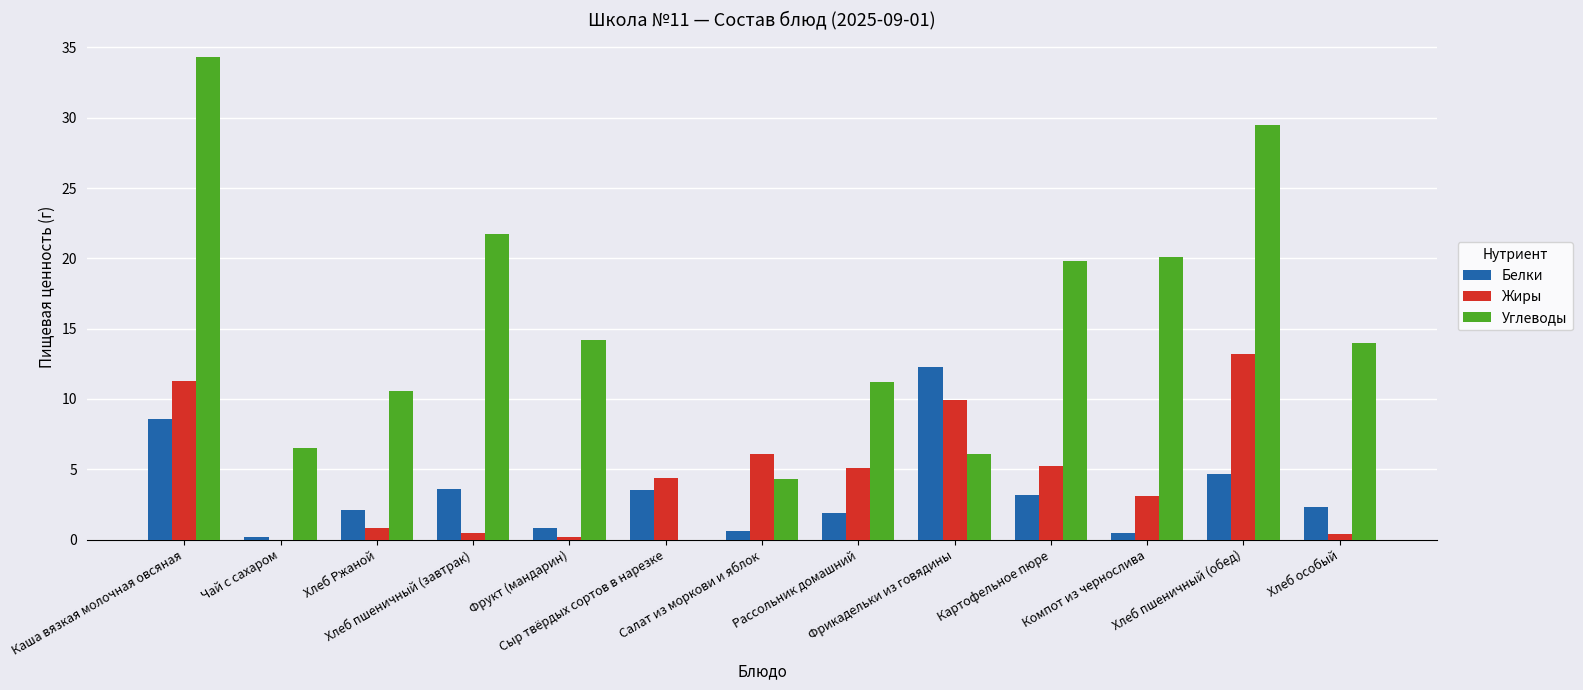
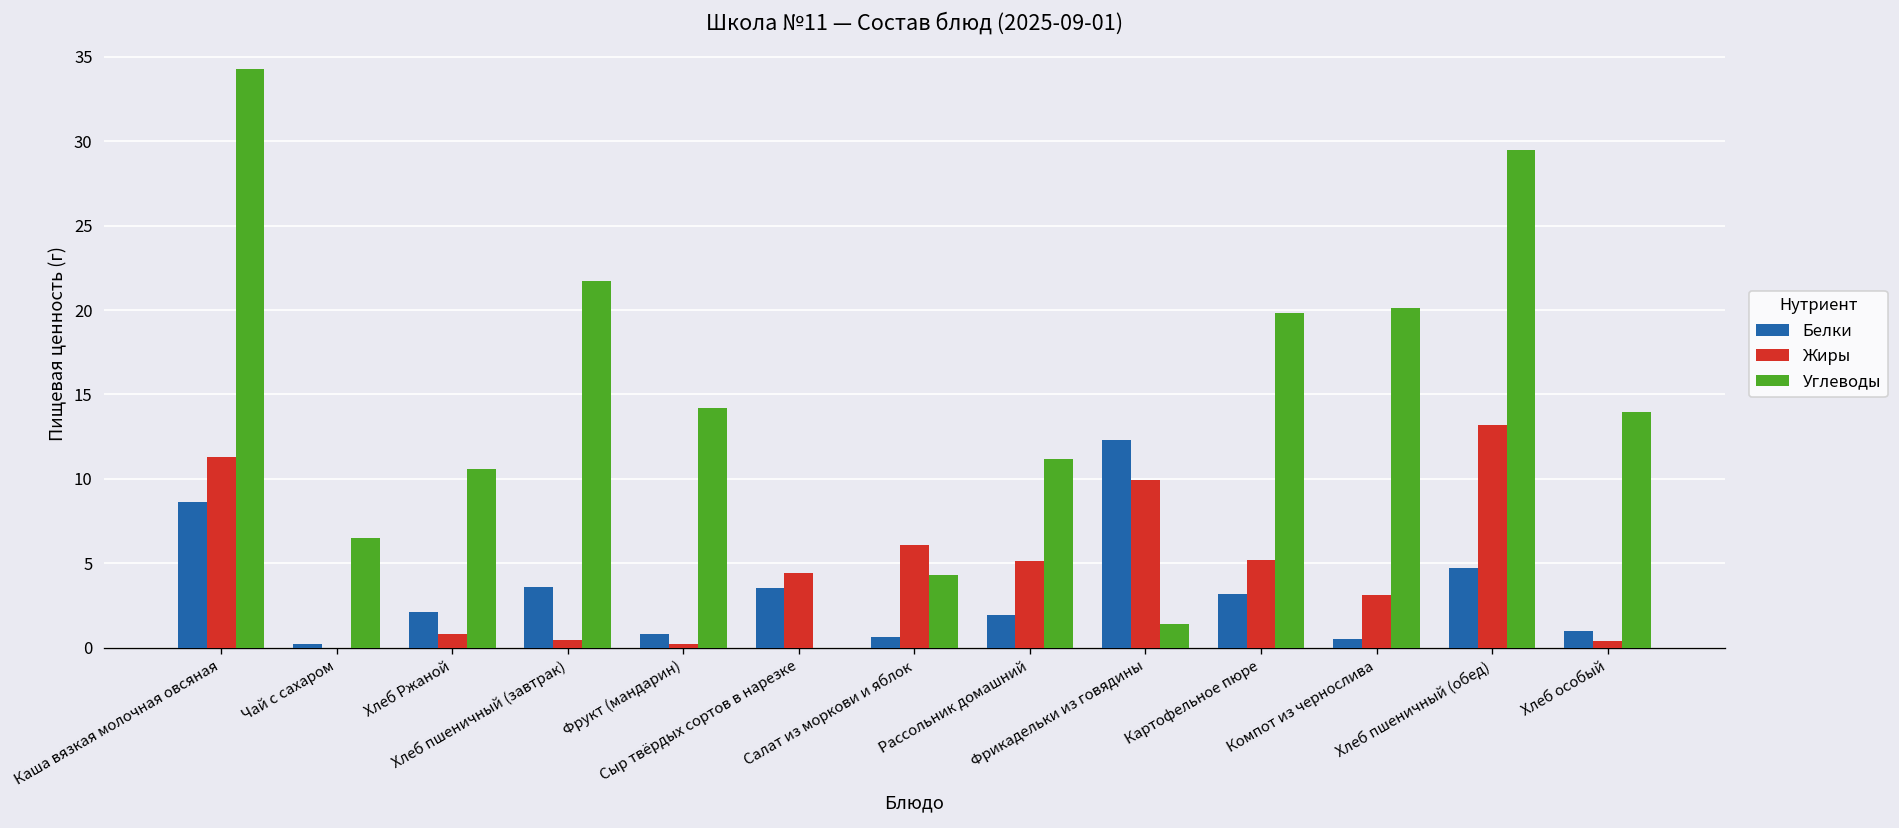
  {
    "Белки": {
      "Каша вязкая молочная овсяная": 8.6,
      "Чай с сахаром": 0.2,
      "Хлеб Ржаной": 2.1,
      "Хлеб пшеничный (завтрак)": 3.6,
      "Фрукт (мандарин)": 0.8,
      "Сыр твёрдых сортов в нарезке": 3.5,
      "Салат из моркови и яблок": 0.6,
      "Рассольник домашний": 1.9,
      "Фрикадельки из говядины": 12.3,
      "Картофельное пюре": 3.2,
      "Компот из чернослива": 0.5,
      "Хлеб пшеничный (обед)": 4.7,
-     "Хлеб особый": 2.3
+     "Хлеб особый": 1.0
    },
    "Жиры": {
      "Каша вязкая молочная овсяная": 11.3,
      "Чай с сахаром": 0.0,
      "Хлеб Ржаной": 0.8,
      "Хлеб пшеничный (завтрак)": 0.5,
      "Фрукт (мандарин)": 0.2,
      "Сыр твёрдых сортов в нарезке": 4.4,
      "Салат из моркови и яблок": 6.1,
      "Рассольник домашний": 5.1,
      "Фрикадельки из говядины": 9.9,
      "Картофельное пюре": 5.2,
      "Компот из чернослива": 3.1,
      "Хлеб пшеничный (обед)": 13.2,
      "Хлеб особый": 0.4
    },
    "Углеводы": {
      "Каша вязкая молочная овсяная": 34.3,
      "Чай с сахаром": 6.5,
      "Хлеб Ржаной": 10.6,
      "Хлеб пшеничный (завтрак)": 21.7,
      "Фрукт (мандарин)": 14.2,
      "Сыр твёрдых сортов в нарезке": 0.0,
      "Салат из моркови и яблок": 4.3,
      "Рассольник домашний": 11.2,
-     "Фрикадельки из говядины": 6.1,
+     "Фрикадельки из говядины": 1.4,
      "Картофельное пюре": 19.8,
      "Компот из чернослива": 20.1,
      "Хлеб пшеничный (обед)": 29.5,
      "Хлеб особый": 14.0
    }
  }
